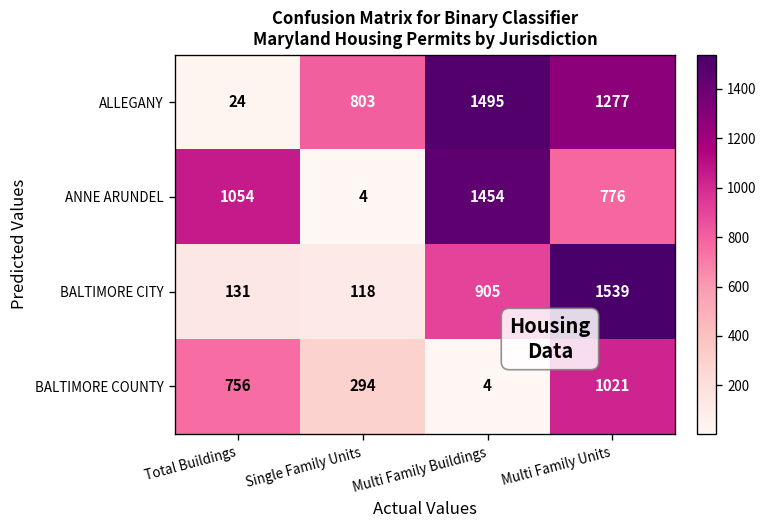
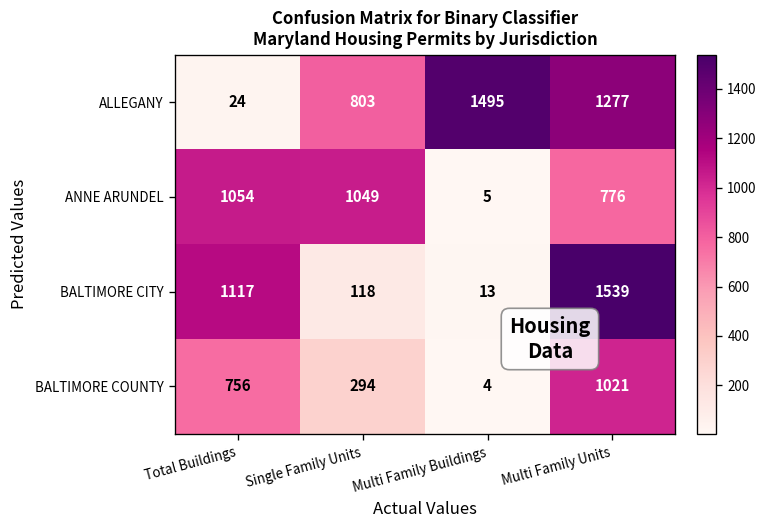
  {
    "ALLEGANY": {
      "Total Buildings": 24,
      "Single Family Units": 803,
      "Multi Family Buildings": 1495,
      "Multi Family Units": 1277
    },
    "ANNE ARUNDEL": {
      "Total Buildings": 1054,
-     "Single Family Units": 4,
-     "Multi Family Buildings": 1454,
+     "Single Family Units": 1049,
+     "Multi Family Buildings": 5,
      "Multi Family Units": 776
    },
    "BALTIMORE CITY": {
-     "Total Buildings": 131,
+     "Total Buildings": 1117,
      "Single Family Units": 118,
-     "Multi Family Buildings": 905,
+     "Multi Family Buildings": 13,
      "Multi Family Units": 1539
    },
    "BALTIMORE COUNTY": {
      "Total Buildings": 756,
      "Single Family Units": 294,
      "Multi Family Buildings": 4,
      "Multi Family Units": 1021
    }
  }
